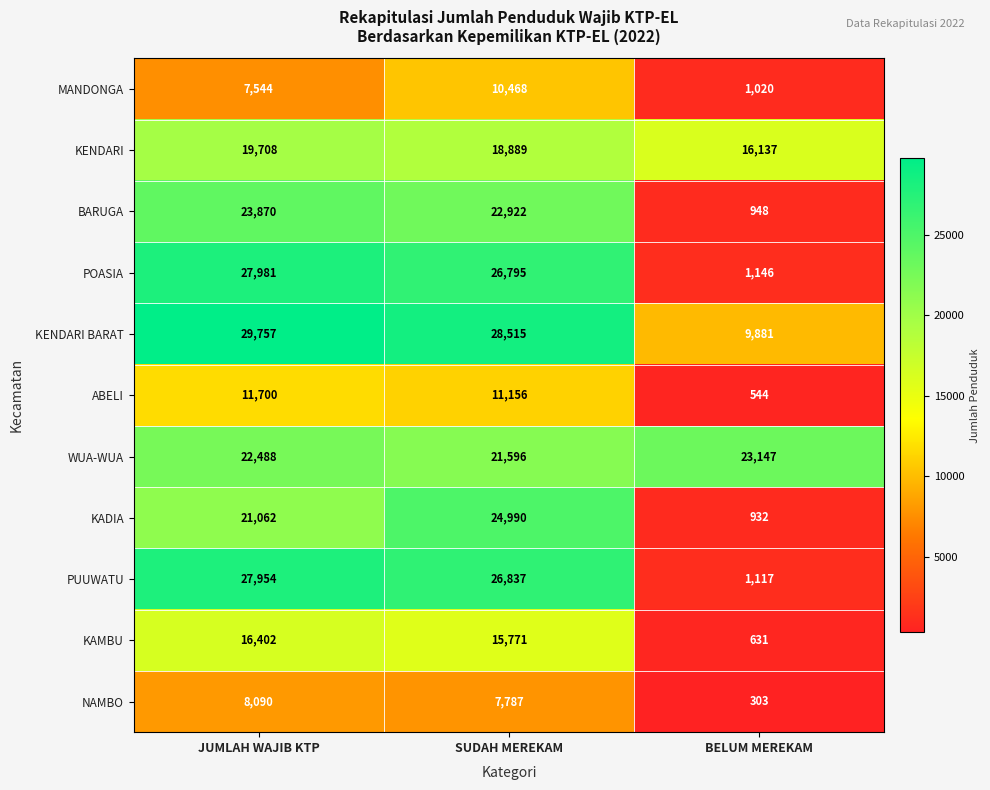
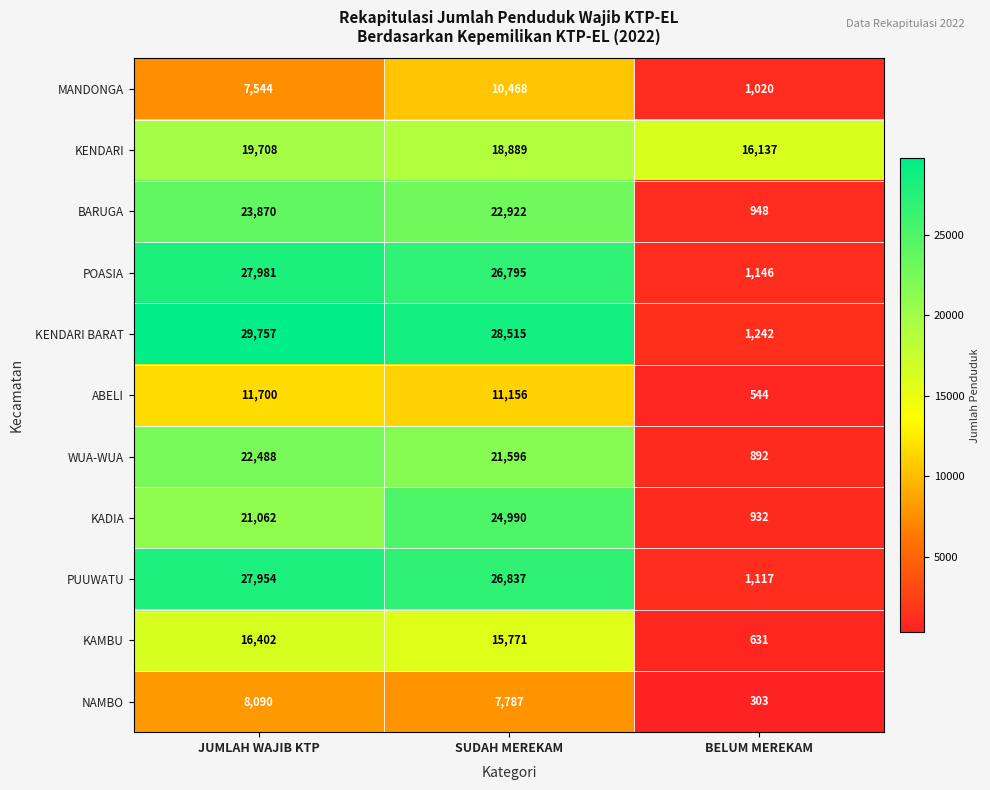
  {
    "MANDONGA": {
      "JUMLAH WAJIB KTP": "7,544",
      "SUDAH MEREKAM": "10,468",
      "BELUM MEREKAM": "1,020"
    },
    "KENDARI": {
      "JUMLAH WAJIB KTP": "19,708",
      "SUDAH MEREKAM": "18,889",
      "BELUM MEREKAM": "16,137"
    },
    "BARUGA": {
      "JUMLAH WAJIB KTP": "23,870",
      "SUDAH MEREKAM": "22,922",
      "BELUM MEREKAM": "948"
    },
    "POASIA": {
      "JUMLAH WAJIB KTP": "27,981",
      "SUDAH MEREKAM": "26,795",
      "BELUM MEREKAM": "1,146"
    },
    "KENDARI BARAT": {
      "JUMLAH WAJIB KTP": "29,757",
      "SUDAH MEREKAM": "28,515",
-     "BELUM MEREKAM": "9,881"
+     "BELUM MEREKAM": "1,242"
    },
    "ABELI": {
      "JUMLAH WAJIB KTP": "11,700",
      "SUDAH MEREKAM": "11,156",
      "BELUM MEREKAM": "544"
    },
    "WUA-WUA": {
      "JUMLAH WAJIB KTP": "22,488",
      "SUDAH MEREKAM": "21,596",
-     "BELUM MEREKAM": "23,147"
+     "BELUM MEREKAM": "892"
    },
    "KADIA": {
      "JUMLAH WAJIB KTP": "21,062",
      "SUDAH MEREKAM": "24,990",
      "BELUM MEREKAM": "932"
    },
    "PUUWATU": {
      "JUMLAH WAJIB KTP": "27,954",
      "SUDAH MEREKAM": "26,837",
      "BELUM MEREKAM": "1,117"
    },
    "KAMBU": {
      "JUMLAH WAJIB KTP": "16,402",
      "SUDAH MEREKAM": "15,771",
      "BELUM MEREKAM": "631"
    },
    "NAMBO": {
      "JUMLAH WAJIB KTP": "8,090",
      "SUDAH MEREKAM": "7,787",
      "BELUM MEREKAM": "303"
    }
  }
